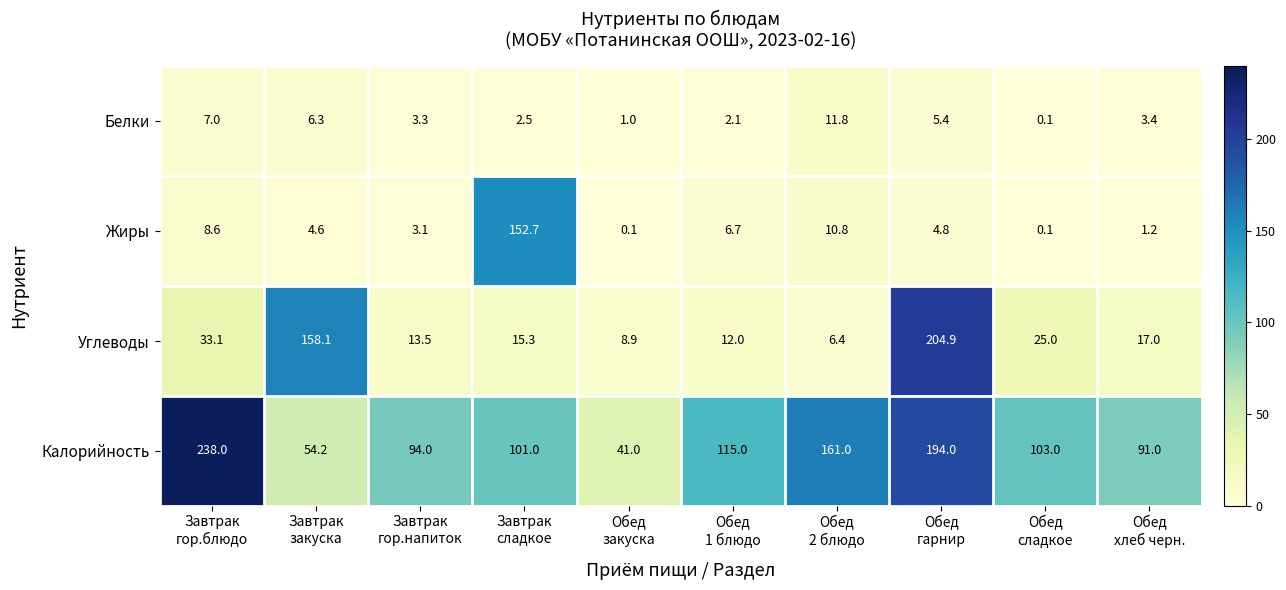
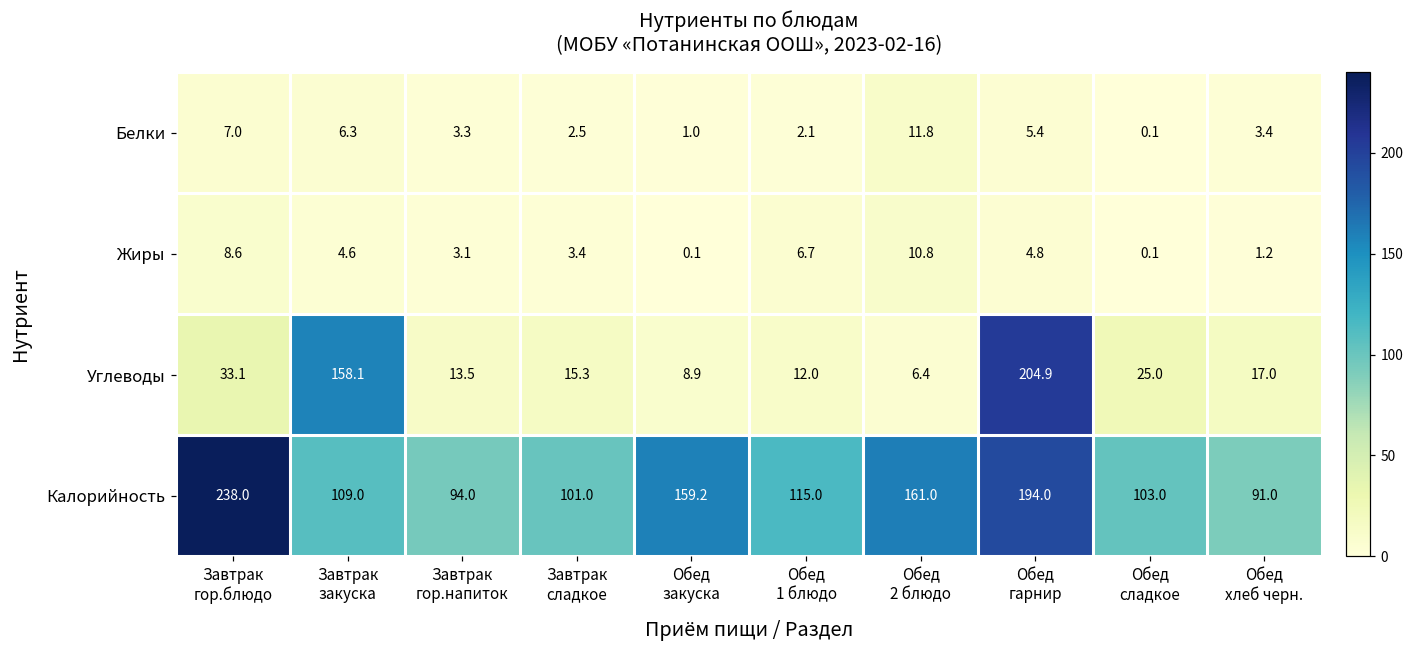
  {
    "Белки": {
      "Завтрак гор.блюдо": 7.0,
      "Завтрак закуска": 6.3,
      "Завтрак гор.напиток": 3.3,
      "Завтрак сладкое": 2.5,
      "Обед закуска": 1.0,
      "Обед 1 блюдо": 2.1,
      "Обед 2 блюдо": 11.8,
      "Обед гарнир": 5.4,
      "Обед сладкое": 0.1,
      "Обед хлеб черн.": 3.4
    },
    "Жиры": {
      "Завтрак гор.блюдо": 8.6,
      "Завтрак закуска": 4.6,
      "Завтрак гор.напиток": 3.1,
-     "Завтрак сладкое": 152.7,
+     "Завтрак сладкое": 3.4,
      "Обед закуска": 0.1,
      "Обед 1 блюдо": 6.7,
      "Обед 2 блюдо": 10.8,
      "Обед гарнир": 4.8,
      "Обед сладкое": 0.1,
      "Обед хлеб черн.": 1.2
    },
    "Углеводы": {
      "Завтрак гор.блюдо": 33.1,
      "Завтрак закуска": 158.1,
      "Завтрак гор.напиток": 13.5,
      "Завтрак сладкое": 15.3,
      "Обед закуска": 8.9,
      "Обед 1 блюдо": 12.0,
      "Обед 2 блюдо": 6.4,
      "Обед гарнир": 204.9,
      "Обед сладкое": 25.0,
      "Обед хлеб черн.": 17.0
    },
    "Калорийность": {
      "Завтрак гор.блюдо": 238.0,
-     "Завтрак закуска": 54.2,
+     "Завтрак закуска": 109.0,
      "Завтрак гор.напиток": 94.0,
      "Завтрак сладкое": 101.0,
-     "Обед закуска": 41.0,
+     "Обед закуска": 159.2,
      "Обед 1 блюдо": 115.0,
      "Обед 2 блюдо": 161.0,
      "Обед гарнир": 194.0,
      "Обед сладкое": 103.0,
      "Обед хлеб черн.": 91.0
    }
  }
